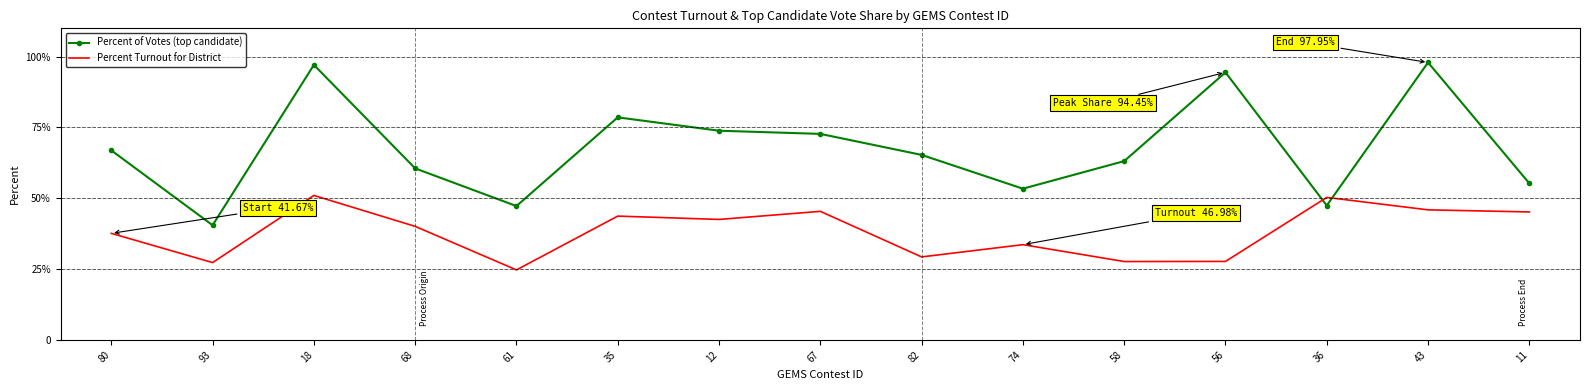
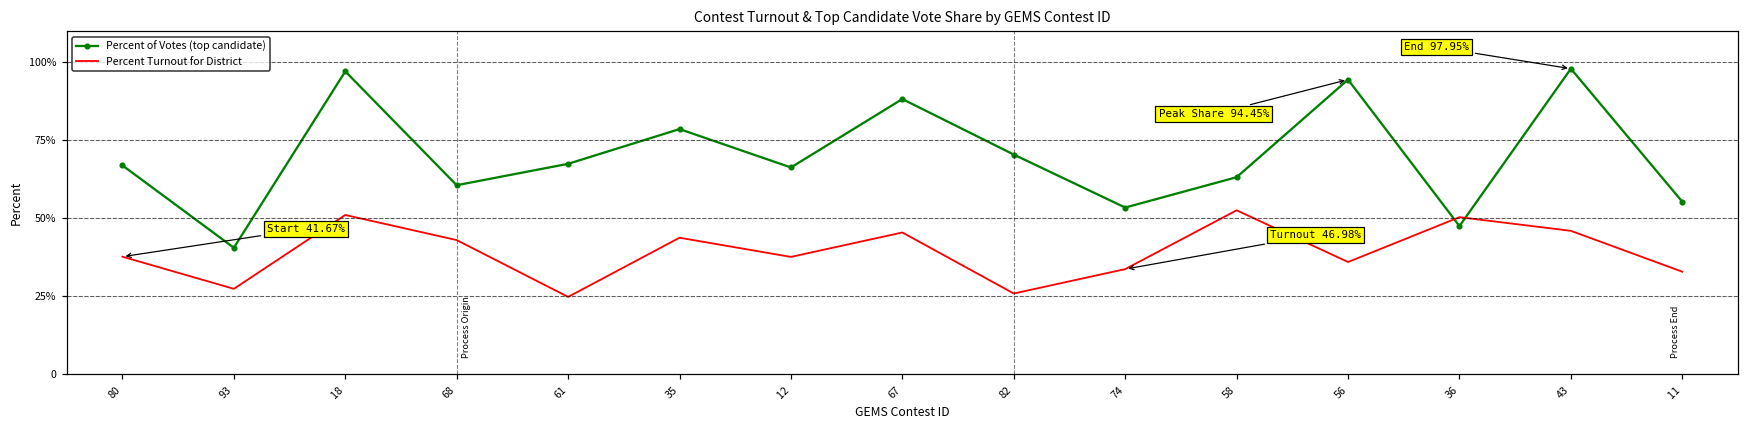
  {
    "Percent of Votes (top candidate)": {
      "80": "67%",
      "18": "97%",
      "68": "61%",
-     "61": "47%",
+     "61": "67%",
      "35": "79%",
-     "12": "74%",
-     "67": "73%",
-     "82": "65%",
+     "12": "66%",
+     "67": "88%",
+     "82": "70%",
      "74": "53%",
      "58": "63%",
      "36": "47%",
      "11": "55%"
    },
    "Percent Turnout for District": {
      "80": "38%",
      "93": "27%",
      "18": "51%",
-     "68": "40%",
+     "68": "43%",
      "61": "25%",
      "35": "44%",
-     "12": "43%",
+     "12": "38%",
      "67": "45%",
-     "82": "29%",
-     "58": "28%",
-     "56": "28%",
+     "82": "26%",
+     "58": "53%",
+     "56": "36%",
      "36": "50%",
      "43": "46%",
-     "11": "45%"
+     "11": "33%"
    }
  }
